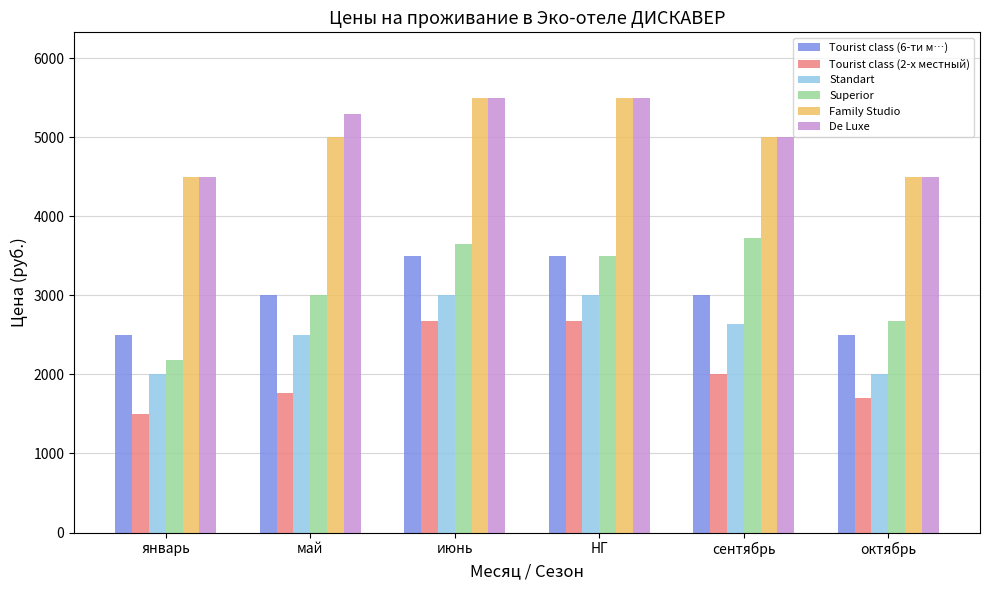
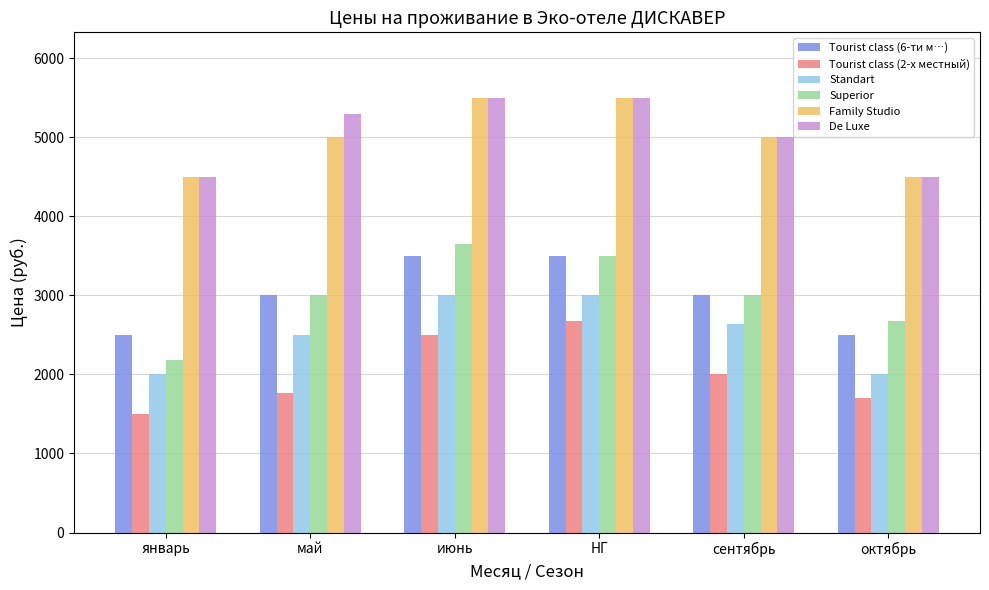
  {
    "Tourist class (6-ти м…)": {
      "январь": 2500,
      "май": 3000,
      "июнь": 3500,
      "НГ": 3500,
      "сентябрь": 3000,
      "октябрь": 2500
    },
    "Tourist class (2-х местный)": {
      "январь": 1500,
      "май": 1800,
-     "июнь": 2700,
+     "июнь": 2500,
      "НГ": 2700,
      "сентябрь": 2000,
      "октябрь": 1700
    },
    "Standart": {
      "январь": 2000,
      "май": 2500,
      "июнь": 3000,
      "НГ": 3000,
      "сентябрь": 2600,
      "октябрь": 2000
    },
    "Superior": {
      "январь": 2200,
      "май": 3000,
      "июнь": 3600,
      "НГ": 3500,
-     "сентябрь": 3700,
+     "сентябрь": 3000,
      "октябрь": 2700
    },
    "Family Studio": {
      "январь": 4500,
      "май": 5000,
      "июнь": 5500,
      "НГ": 5500,
      "сентябрь": 5000,
      "октябрь": 4500
    },
    "De Luxe": {
      "январь": 4500,
      "май": 5300,
      "июнь": 5500,
      "НГ": 5500,
      "сентябрь": 5000,
      "октябрь": 4500
    }
  }
